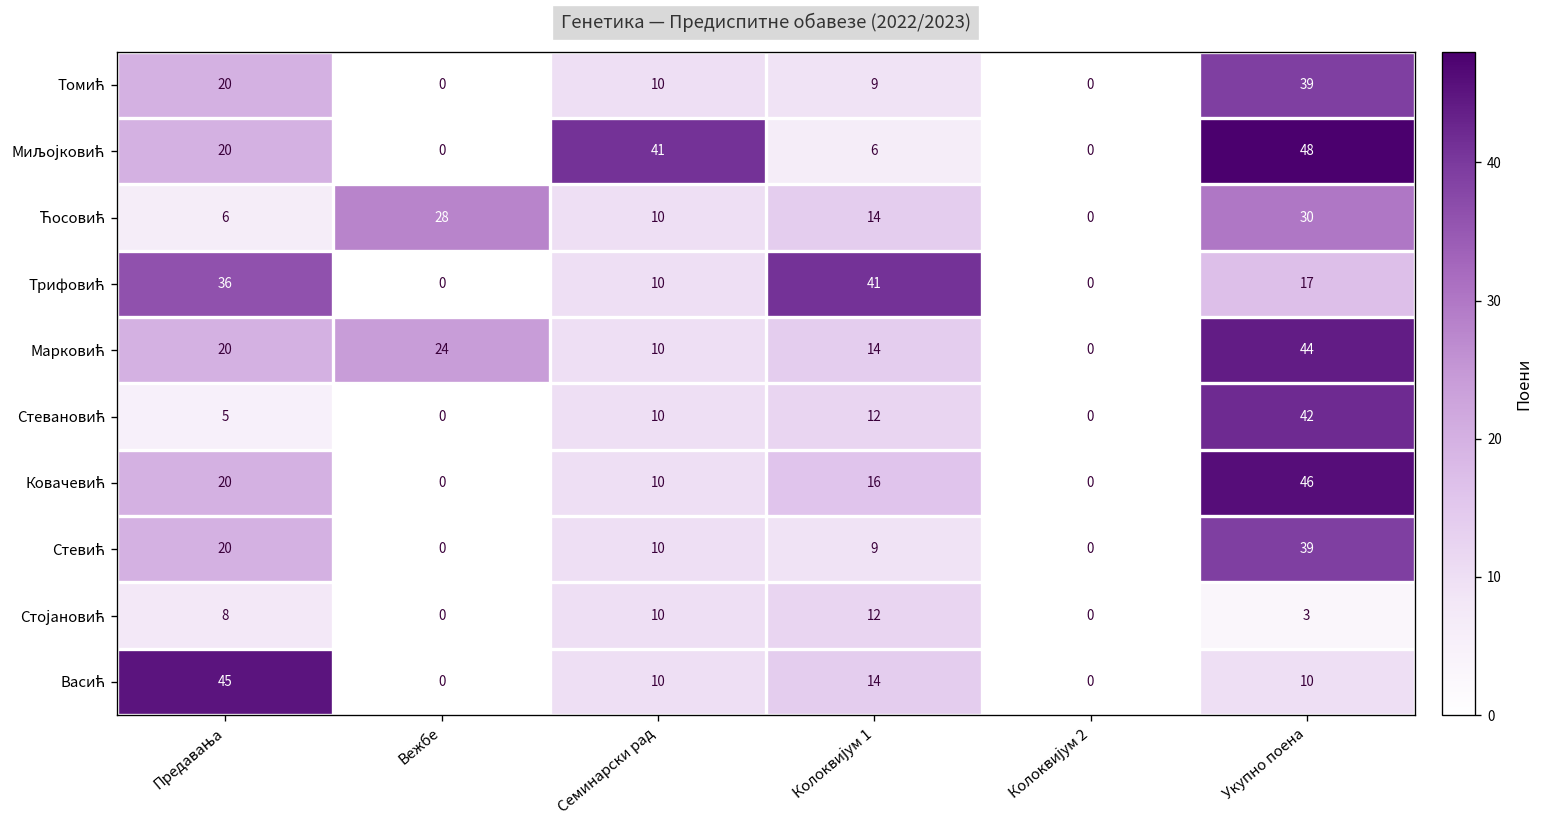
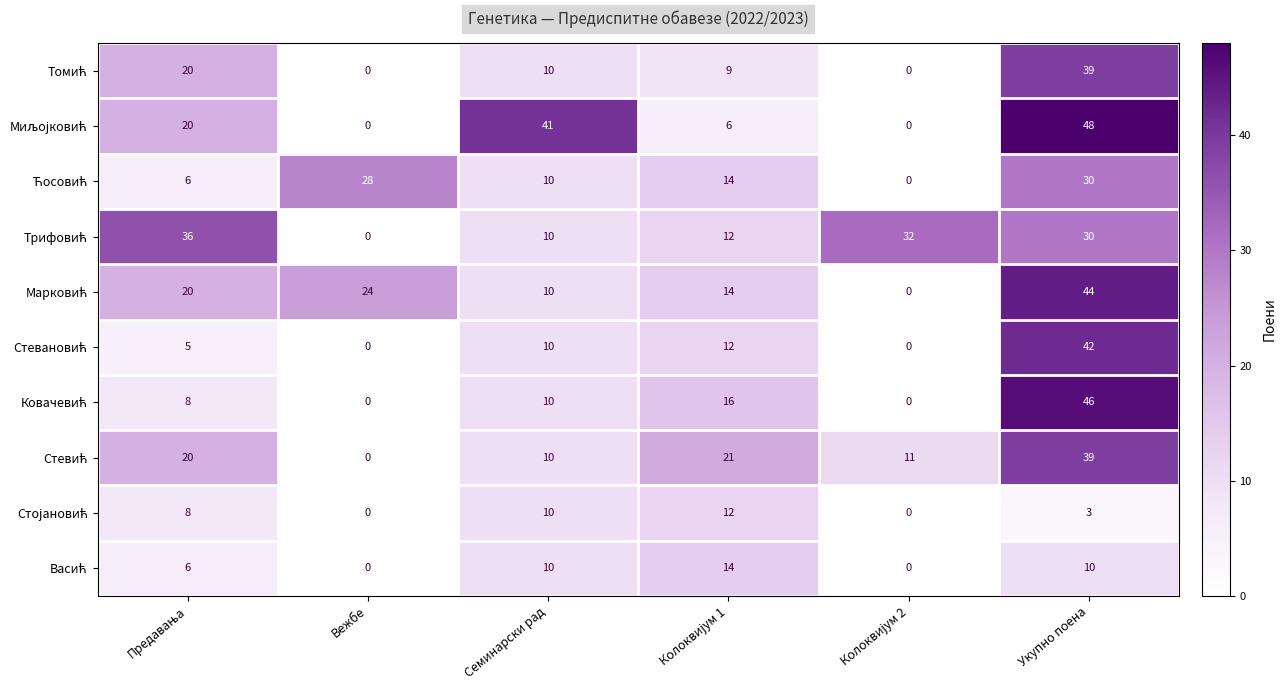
  {
    "Томић": {
      "Предавања": 20,
      "Вежбе": 0,
      "Семинарски рад": 10,
      "Колоквијум 1": 9,
      "Колоквијум 2": 0,
      "Укупно поена": 39
    },
    "Миљојковић": {
      "Предавања": 20,
      "Вежбе": 0,
      "Семинарски рад": 41,
      "Колоквијум 1": 6,
      "Колоквијум 2": 0,
      "Укупно поена": 48
    },
    "Ћосовић": {
      "Предавања": 6,
      "Вежбе": 28,
      "Семинарски рад": 10,
      "Колоквијум 1": 14,
      "Колоквијум 2": 0,
      "Укупно поена": 30
    },
    "Трифовић": {
      "Предавања": 36,
      "Вежбе": 0,
      "Семинарски рад": 10,
-     "Колоквијум 1": 41,
-     "Колоквијум 2": 0,
-     "Укупно поена": 17
+     "Колоквијум 1": 12,
+     "Колоквијум 2": 32,
+     "Укупно поена": 30
    },
    "Марковић": {
      "Предавања": 20,
      "Вежбе": 24,
      "Семинарски рад": 10,
      "Колоквијум 1": 14,
      "Колоквијум 2": 0,
      "Укупно поена": 44
    },
    "Стевановић": {
      "Предавања": 5,
      "Вежбе": 0,
      "Семинарски рад": 10,
      "Колоквијум 1": 12,
      "Колоквијум 2": 0,
      "Укупно поена": 42
    },
    "Ковачевић": {
-     "Предавања": 20,
+     "Предавања": 8,
      "Вежбе": 0,
      "Семинарски рад": 10,
      "Колоквијум 1": 16,
      "Колоквијум 2": 0,
      "Укупно поена": 46
    },
    "Стевић": {
      "Предавања": 20,
      "Вежбе": 0,
      "Семинарски рад": 10,
-     "Колоквијум 1": 9,
-     "Колоквијум 2": 0,
+     "Колоквијум 1": 21,
+     "Колоквијум 2": 11,
      "Укупно поена": 39
    },
    "Стојановић": {
      "Предавања": 8,
      "Вежбе": 0,
      "Семинарски рад": 10,
      "Колоквијум 1": 12,
      "Колоквијум 2": 0,
      "Укупно поена": 3
    },
    "Васић": {
-     "Предавања": 45,
+     "Предавања": 6,
      "Вежбе": 0,
      "Семинарски рад": 10,
      "Колоквијум 1": 14,
      "Колоквијум 2": 0,
      "Укупно поена": 10
    }
  }
